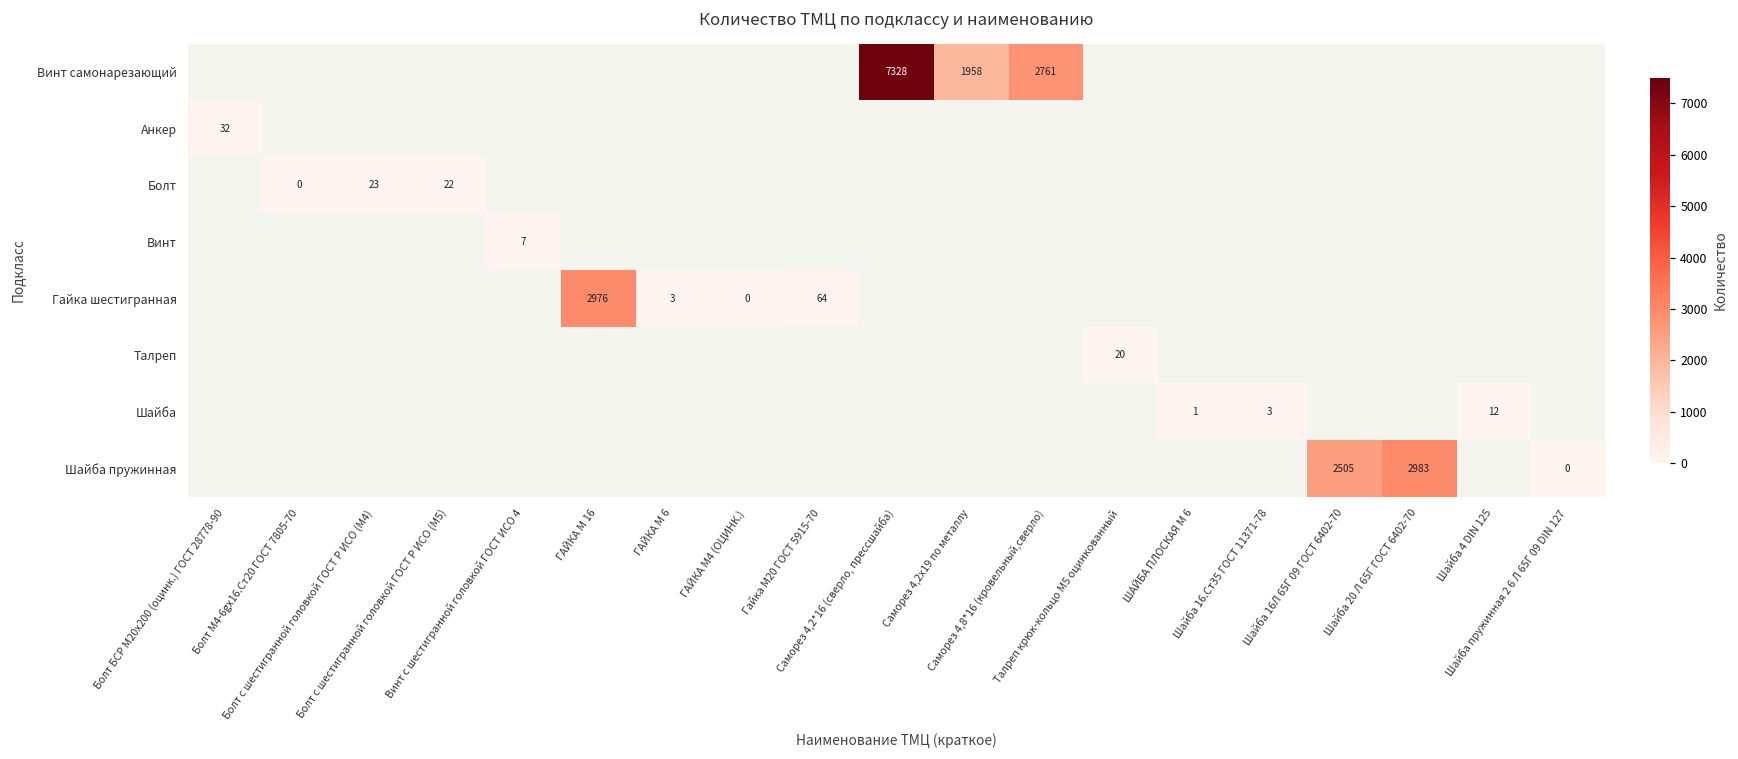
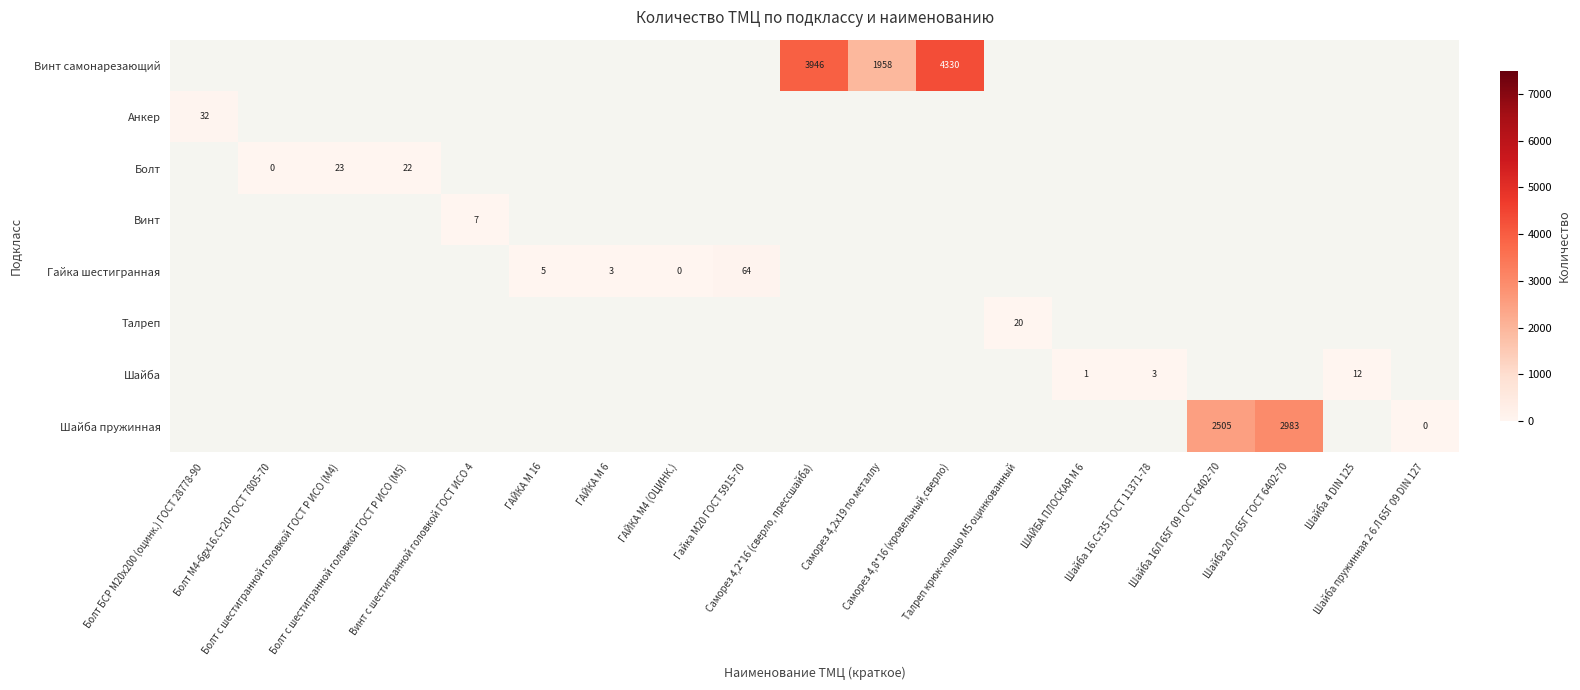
  {
    "Винт самонарезающий": {
-     "Саморез 4,2*16 (сверло, прессшайба)": 7328,
+     "Саморез 4,2*16 (сверло, прессшайба)": 3946,
      "Саморез 4,2х19 по металлу": 1958,
-     "Саморез 4,8*16 (кровельный,сверло)": 2761
+     "Саморез 4,8*16 (кровельный,сверло)": 4330
    },
    "Анкер": {
      "Болт БСР М20х200 (оцинк.) ГОСТ 28778-90": 32
    },
    "Болт": {
      "Болт М4-6gх16.Ст20 ГОСТ 7805-70": 0,
      "Болт с шестигранной головкой ГОСТ Р ИСО (М4)": 23,
      "Болт с шестигранной головкой ГОСТ Р ИСО (М5)": 22
    },
    "Винт": {
      "Винт с шестигранной головкой ГОСТ ИСО 4": 7
    },
    "Гайка шестигранная": {
-     "ГАЙКА М 16": 2976,
+     "ГАЙКА М 16": 5,
      "ГАЙКА М 6": 3,
      "ГАЙКА М4 (ОЦИНК.)": 0,
      "Гайка М20 ГОСТ 5915-70": 64
    },
    "Талреп": {
      "Талреп крюк-кольцо М5 оцинкованный": 20
    },
    "Шайба": {
      "ШАЙБА ПЛОСКАЯ М 6": 1,
      "Шайба 16.Ст35 ГОСТ 11371-78": 3,
      "Шайба 4 DIN 125": 12
    },
    "Шайба пружинная": {
      "Шайба 16Л 65Г 09 ГОСТ 6402-70": 2505,
      "Шайба 20 Л 65Г ГОСТ 6402-70": 2983,
      "Шайба пружинная 2 6 Л 65Г 09 DIN 127": 0
    }
  }
